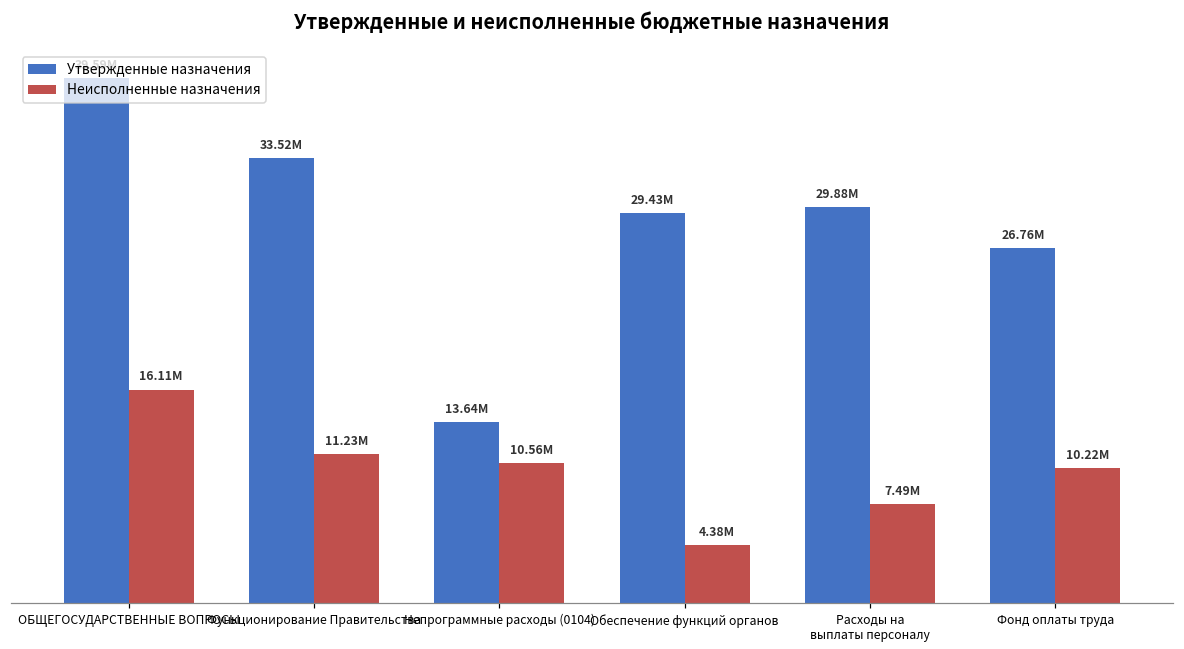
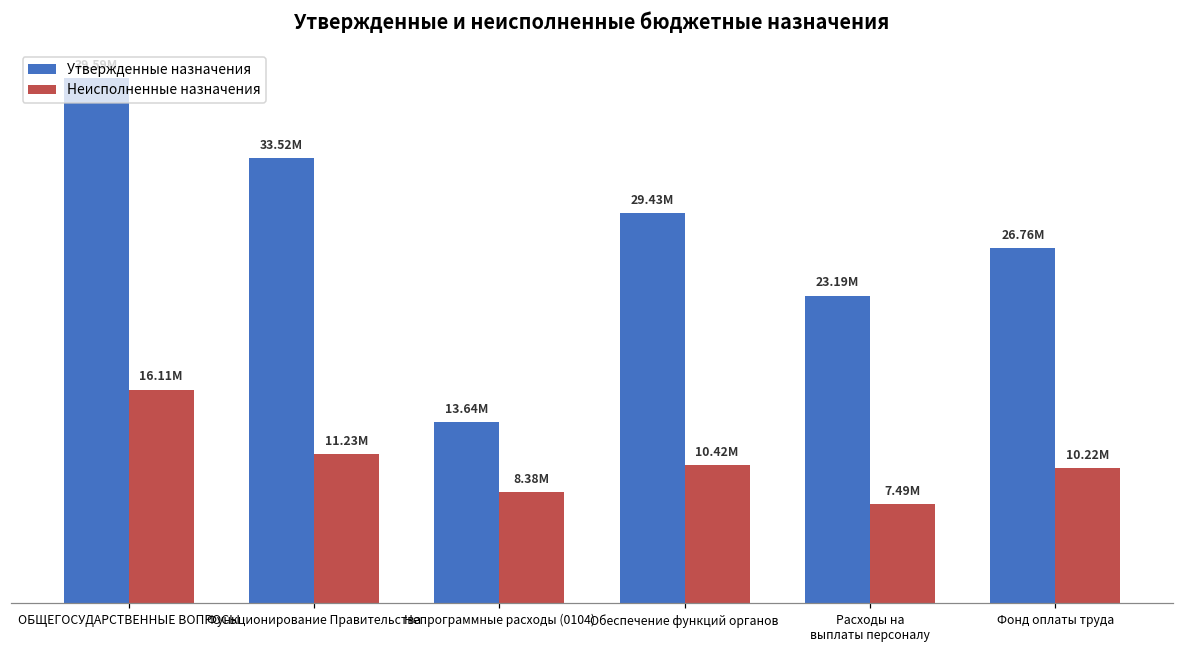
  {
    "Утвержденные назначения": {
      "Функционирование Правительства": "33.52M",
      "Непрограммные расходы (0104)": "13.64M",
      "Обеспечение функций органов": "29.43M",
-     "Расходы на выплаты персоналу": "29.88M",
+     "Расходы на выплаты персоналу": "23.19M",
      "Фонд оплаты труда": "26.76M"
    },
    "Неисполненные назначения": {
      "ОБЩЕГОСУДАРСТВЕННЫЕ ВОПРОСЫ": "16.11M",
      "Функционирование Правительства": "11.23M",
-     "Непрограммные расходы (0104)": "10.56M",
-     "Обеспечение функций органов": "4.38M",
+     "Непрограммные расходы (0104)": "8.38M",
+     "Обеспечение функций органов": "10.42M",
      "Расходы на выплаты персоналу": "7.49M",
      "Фонд оплаты труда": "10.22M"
    }
  }
